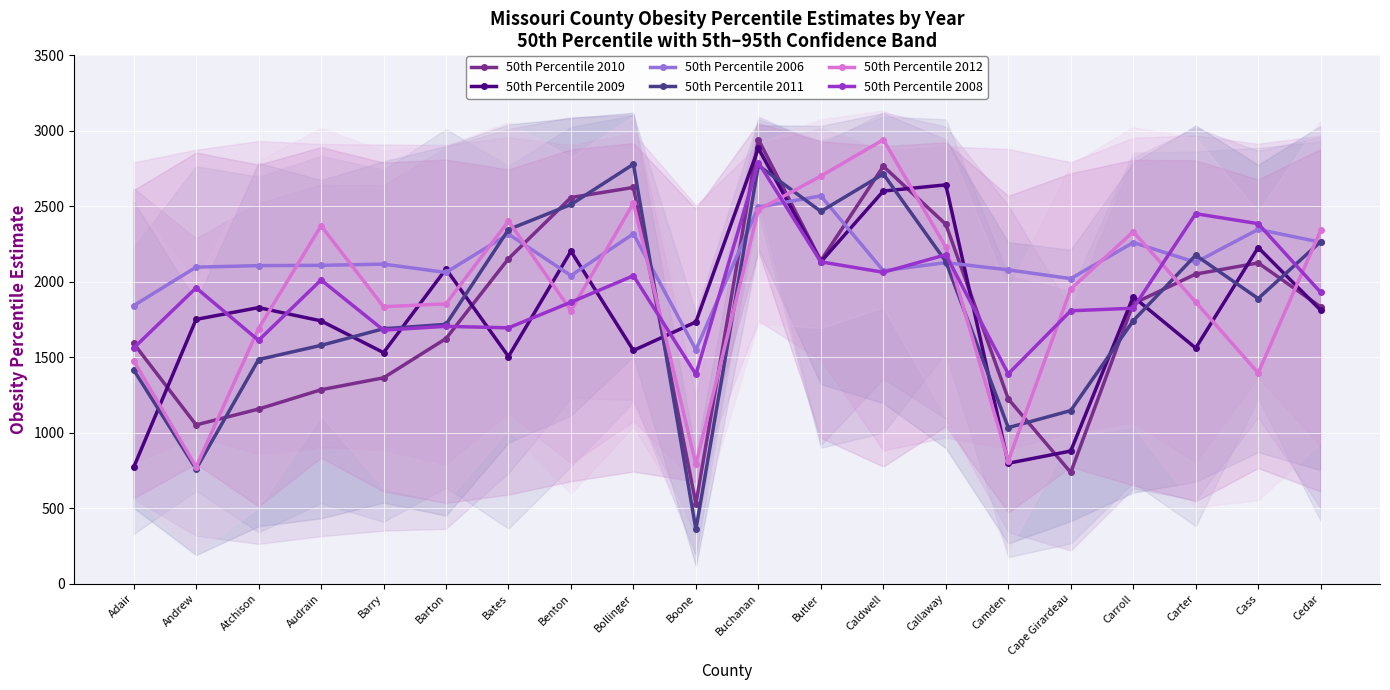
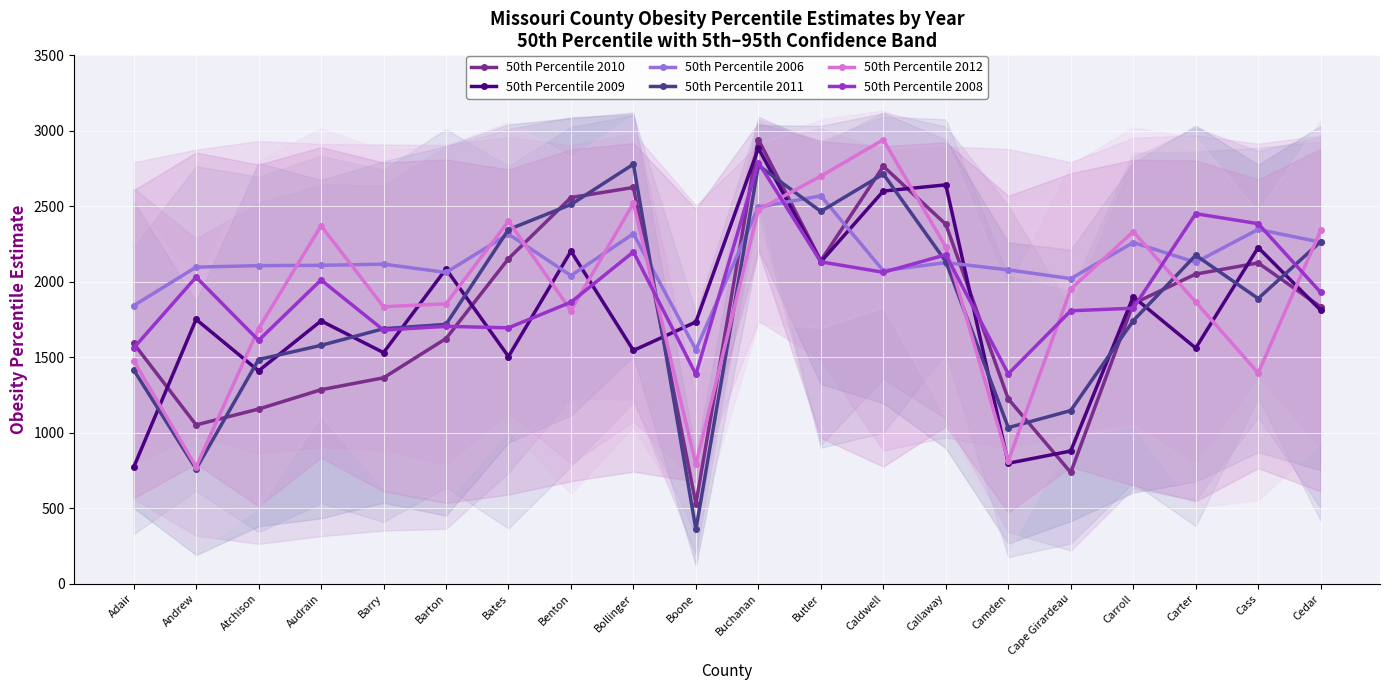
  {
    "50th Percentile 2009": {
      "Adair": 770,
      "Andrew": 1750,
-     "Atchison": 1830,
+     "Atchison": 1410,
      "Audrain": 1740,
      "Barry": 1530,
      "Barton": 2090,
      "Bates": 1510,
      "Benton": 2200,
      "Bollinger": 1550,
      "Boone": 1730,
      "Buchanan": 2880,
      "Caldwell": 2600,
      "Callaway": 2640,
      "Cape Girardeau": 880,
      "Carroll": 1900,
      "Carter": 1560,
      "Cass": 2230,
      "Cedar": 1810
    },
    "50th Percentile 2008": {
      "Adair": 1560,
-     "Andrew": 1960,
+     "Andrew": 2030,
      "Atchison": 1610,
      "Audrain": 2010,
      "Bates": 1700,
      "Benton": 1870,
-     "Bollinger": 2040,
+     "Bollinger": 2200,
      "Boone": 1390,
      "Buchanan": 2790,
      "Callaway": 2180,
      "Camden": 1390,
      "Carroll": 1830,
      "Carter": 2450,
      "Cass": 2390,
      "Cedar": 1930
    }
  }
